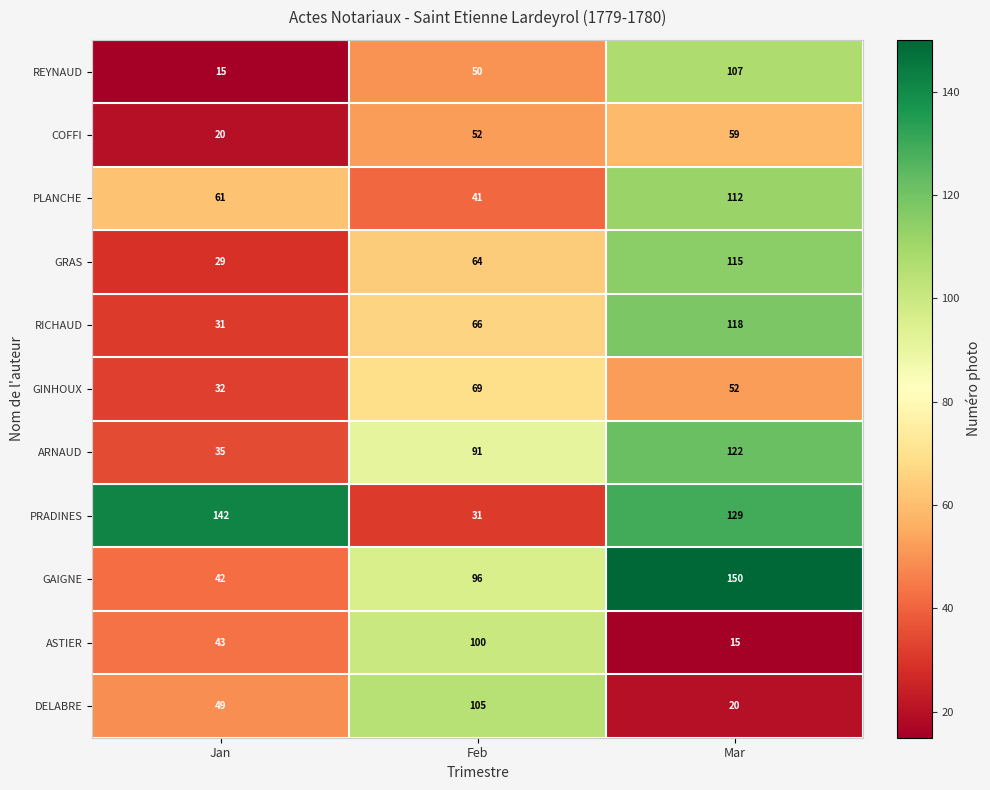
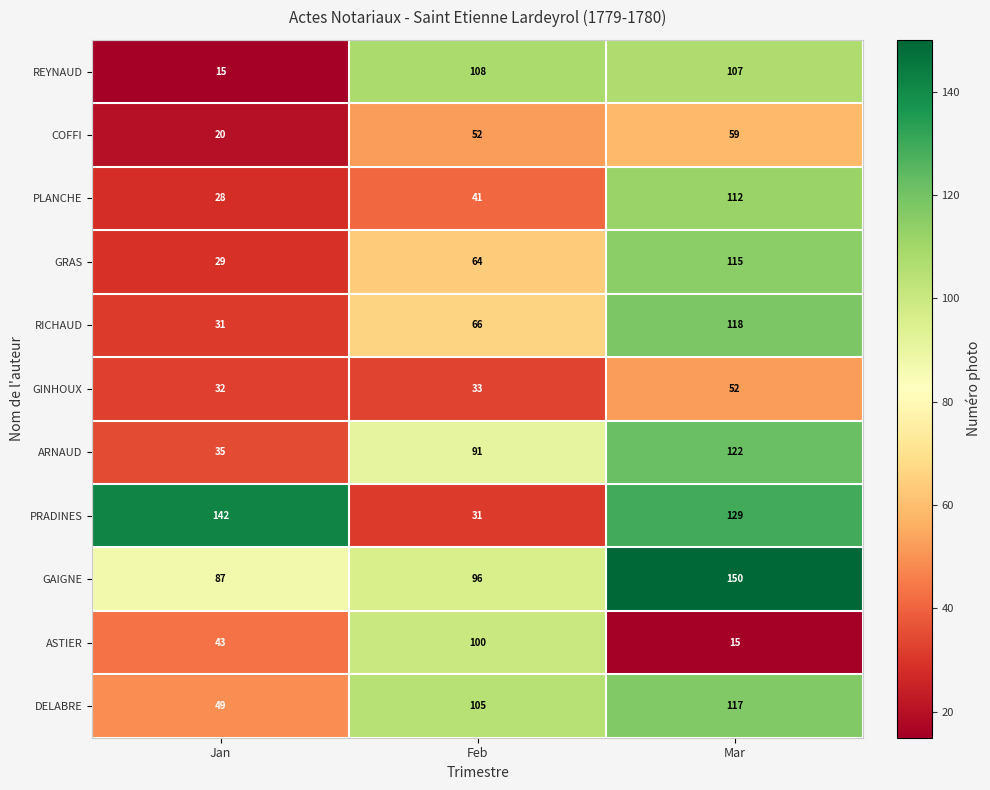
  {
    "REYNAUD": {
      "Jan": 15,
-     "Feb": 50,
+     "Feb": 108,
      "Mar": 107
    },
    "COFFI": {
      "Jan": 20,
      "Feb": 52,
      "Mar": 59
    },
    "PLANCHE": {
-     "Jan": 61,
+     "Jan": 28,
      "Feb": 41,
      "Mar": 112
    },
    "GRAS": {
      "Jan": 29,
      "Feb": 64,
      "Mar": 115
    },
    "RICHAUD": {
      "Jan": 31,
      "Feb": 66,
      "Mar": 118
    },
    "GINHOUX": {
      "Jan": 32,
-     "Feb": 69,
+     "Feb": 33,
      "Mar": 52
    },
    "ARNAUD": {
      "Jan": 35,
      "Feb": 91,
      "Mar": 122
    },
    "PRADINES": {
      "Jan": 142,
      "Feb": 31,
      "Mar": 129
    },
    "GAIGNE": {
-     "Jan": 42,
+     "Jan": 87,
      "Feb": 96,
      "Mar": 150
    },
    "ASTIER": {
      "Jan": 43,
      "Feb": 100,
      "Mar": 15
    },
    "DELABRE": {
      "Jan": 49,
      "Feb": 105,
-     "Mar": 20
+     "Mar": 117
    }
  }
